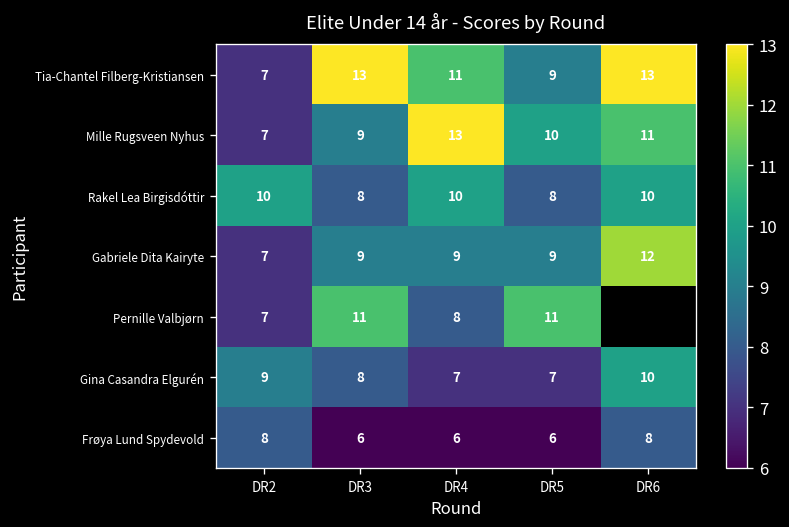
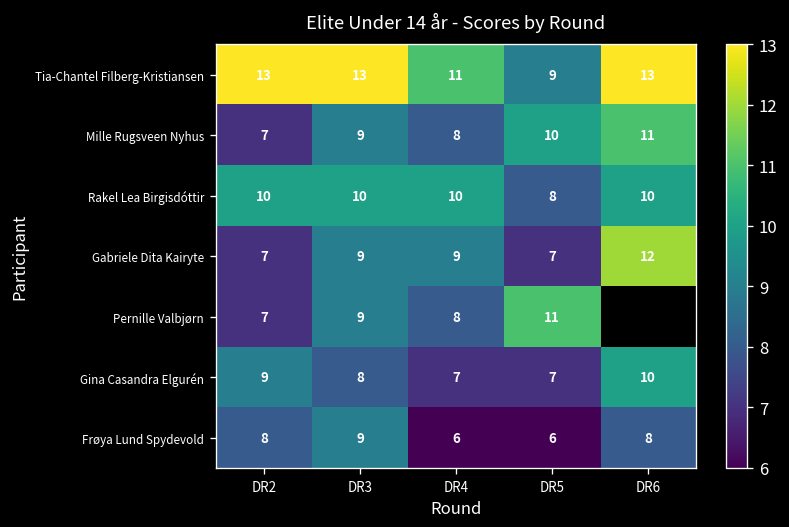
  {
    "Tia-Chantel Filberg-Kristiansen": {
-     "DR2": 7,
+     "DR2": 13,
      "DR3": 13,
      "DR4": 11,
      "DR5": 9,
      "DR6": 13
    },
    "Mille Rugsveen Nyhus": {
      "DR2": 7,
      "DR3": 9,
-     "DR4": 13,
+     "DR4": 8,
      "DR5": 10,
      "DR6": 11
    },
    "Rakel Lea Birgisdóttir": {
      "DR2": 10,
-     "DR3": 8,
+     "DR3": 10,
      "DR4": 10,
      "DR5": 8,
      "DR6": 10
    },
    "Gabriele Dita Kairyte": {
      "DR2": 7,
      "DR3": 9,
      "DR4": 9,
-     "DR5": 9,
+     "DR5": 7,
      "DR6": 12
    },
    "Pernille Valbjørn": {
      "DR2": 7,
-     "DR3": 11,
+     "DR3": 9,
      "DR4": 8,
      "DR5": 11
    },
    "Gina Casandra Elgurén": {
      "DR2": 9,
      "DR3": 8,
      "DR4": 7,
      "DR5": 7,
      "DR6": 10
    },
    "Frøya Lund Spydevold": {
      "DR2": 8,
-     "DR3": 6,
+     "DR3": 9,
      "DR4": 6,
      "DR5": 6,
      "DR6": 8
    }
  }
